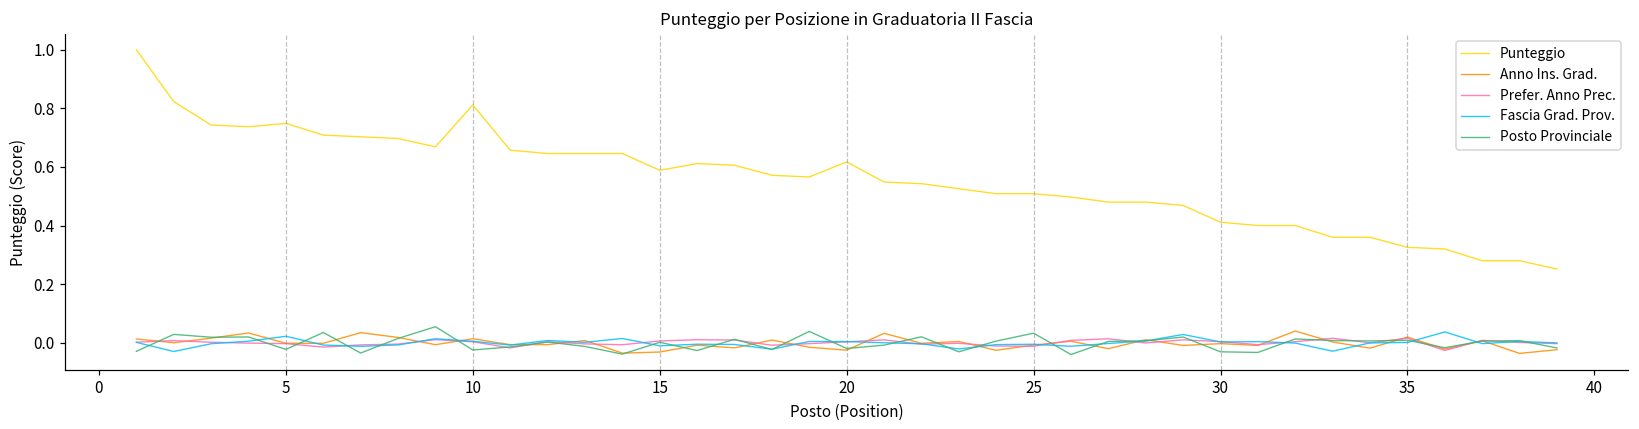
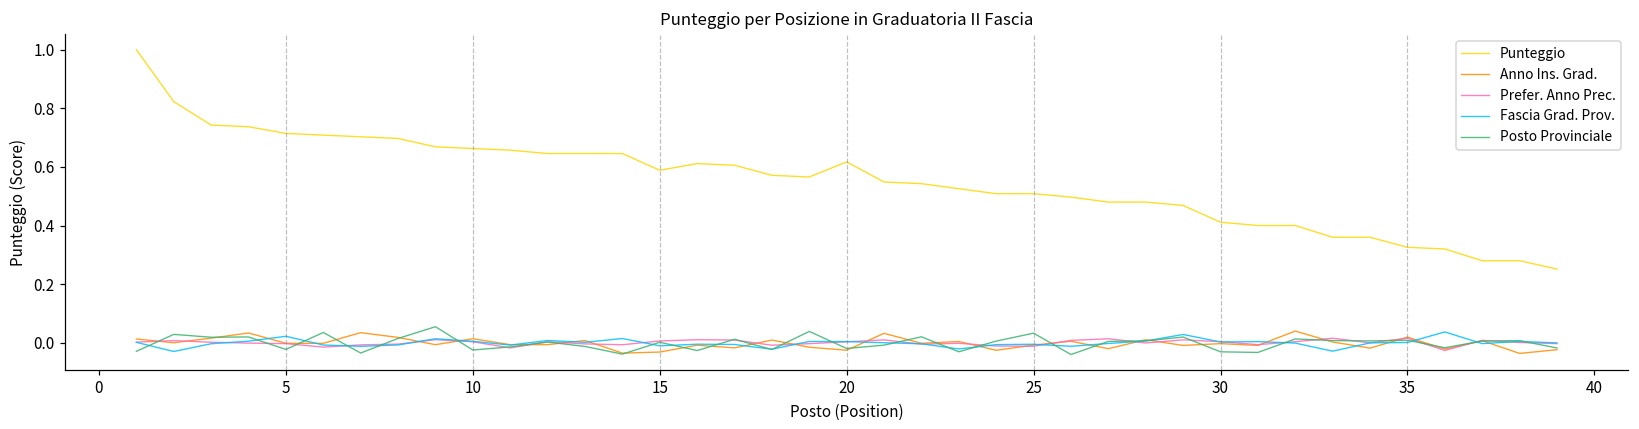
  {
    "Punteggio": {
-     "5": 0.75,
-     "10": 0.81,
+     "5": 0.71,
+     "10": 0.66,
      "15": 0.59,
      "20": 0.62,
      "25": 0.51,
      "30": 0.41,
      "35": 0.33
    },
    "Anno Ins. Grad.": {
      "15": -0.03
    },
    "Fascia Grad. Prov.": {
      "5": 0.02,
      "15": -0.01
    },
    "Posto Provinciale": {
      "5": -0.02,
      "10": -0.02,
      "25": 0.03,
      "30": -0.03
    }
  }
